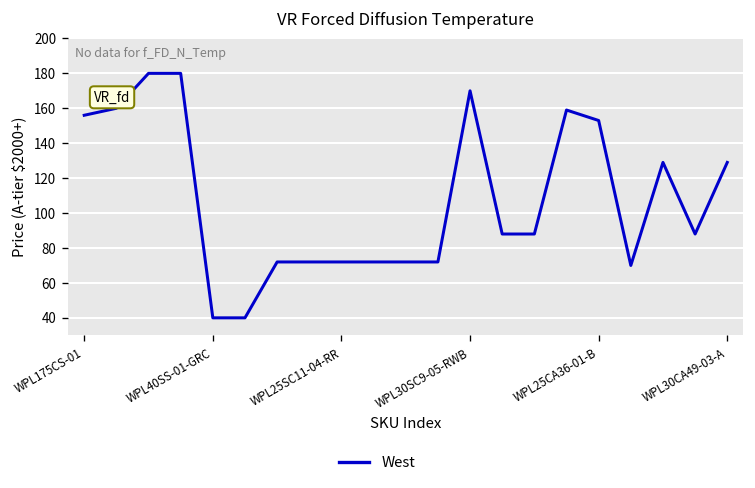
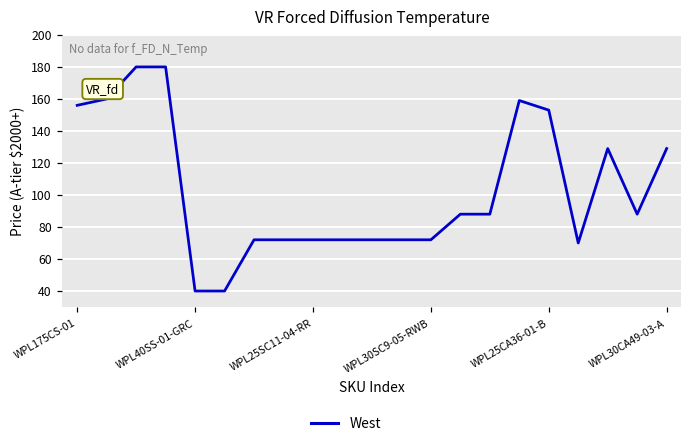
  {
    "WPL175CS-01": 156,
    "WPL40SS-01-GRC": 40,
    "WPL25SC11-04-RR": 72,
-   "WPL30SC9-05-RWB": 170,
+   "WPL30SC9-05-RWB": 72,
    "WPL25CA36-01-B": 153,
    "WPL30CA49-03-A": 129
  }
